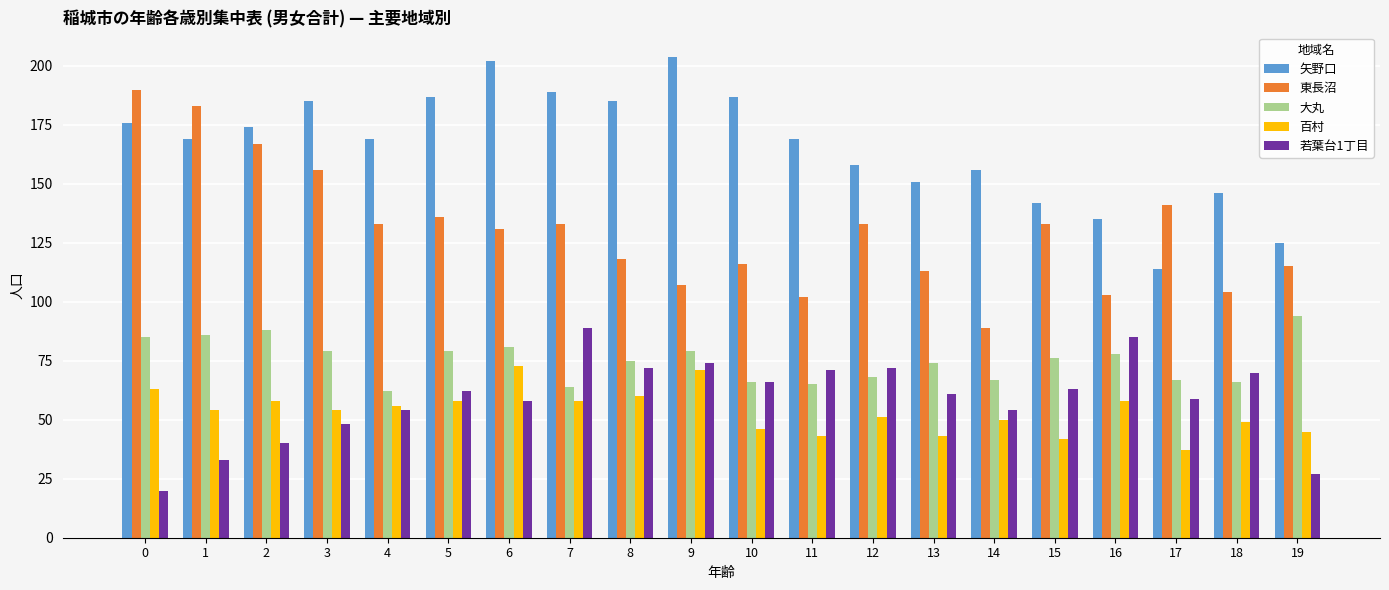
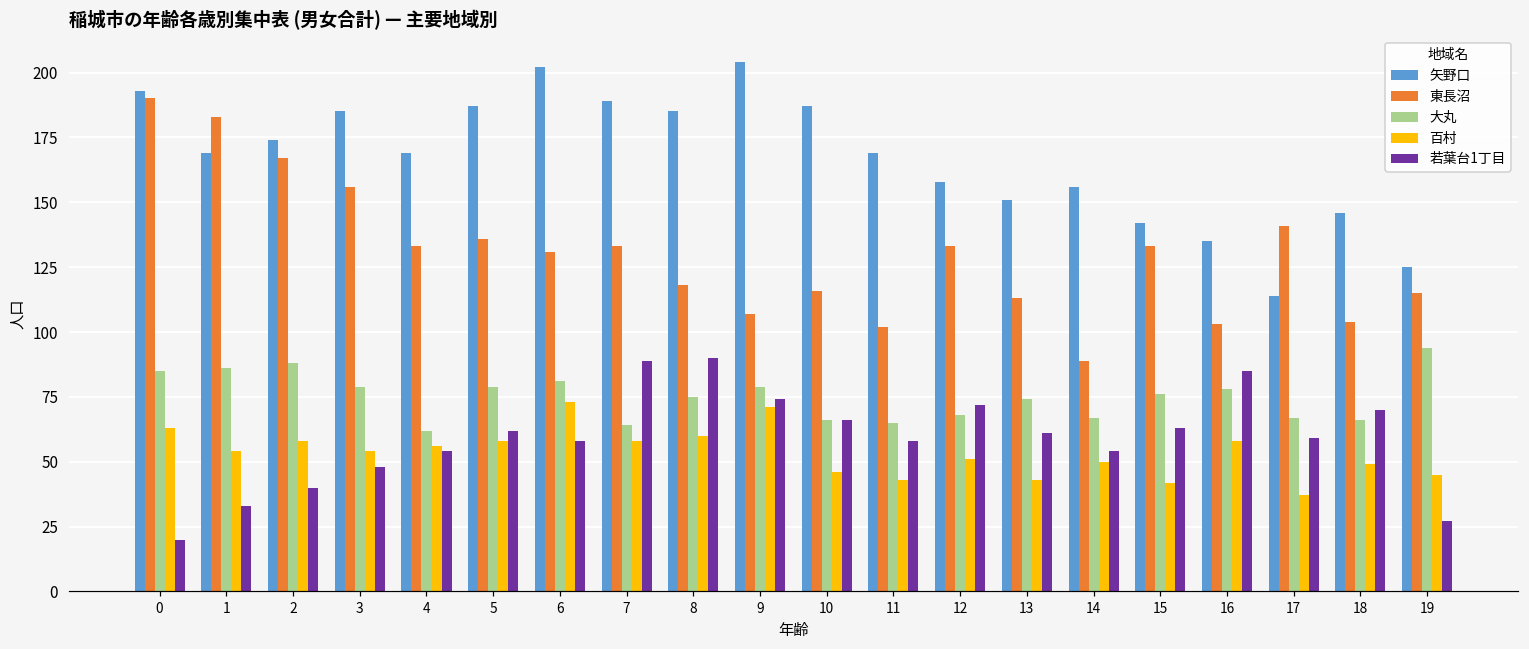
  {
    "矢野口": {
-     "0": 176,
+     "0": 193,
      "1": 169,
      "2": 174,
      "3": 185,
      "4": 169,
      "5": 187,
      "6": 202,
      "7": 189,
      "8": 185,
      "9": 204,
      "10": 187,
      "11": 169,
      "12": 158,
      "13": 151,
      "14": 156,
      "15": 142,
      "16": 135,
      "17": 114,
      "18": 146,
      "19": 125
    },
    "東長沼": {
      "0": 190,
      "1": 183,
      "2": 167,
      "3": 156,
      "4": 133,
      "5": 136,
      "6": 131,
      "7": 133,
      "8": 118,
      "9": 107,
      "10": 116,
      "11": 102,
      "12": 133,
      "13": 113,
      "14": 89,
      "15": 133,
      "16": 103,
      "17": 141,
      "18": 104,
      "19": 115
    },
    "大丸": {
      "0": 85,
      "1": 86,
      "2": 88,
      "3": 79,
      "4": 62,
      "5": 79,
      "6": 81,
      "7": 64,
      "8": 75,
      "9": 79,
      "10": 66,
      "11": 65,
      "12": 68,
      "13": 74,
      "14": 67,
      "15": 76,
      "16": 78,
      "17": 67,
      "18": 66,
      "19": 94
    },
    "百村": {
      "0": 63,
      "1": 54,
      "2": 58,
      "3": 54,
      "4": 56,
      "5": 58,
      "6": 73,
      "7": 58,
      "8": 60,
      "9": 71,
      "10": 46,
      "11": 43,
      "12": 51,
      "13": 43,
      "14": 50,
      "15": 42,
      "16": 58,
      "17": 37,
      "18": 49,
      "19": 45
    },
    "若葉台1丁目": {
      "0": 20,
      "1": 33,
      "2": 40,
      "3": 48,
      "4": 54,
      "5": 62,
      "6": 58,
      "7": 89,
-     "8": 72,
+     "8": 90,
      "9": 74,
      "10": 66,
-     "11": 71,
+     "11": 58,
      "12": 72,
      "13": 61,
      "14": 54,
      "15": 63,
      "16": 85,
      "17": 59,
      "18": 70,
      "19": 27
    }
  }
